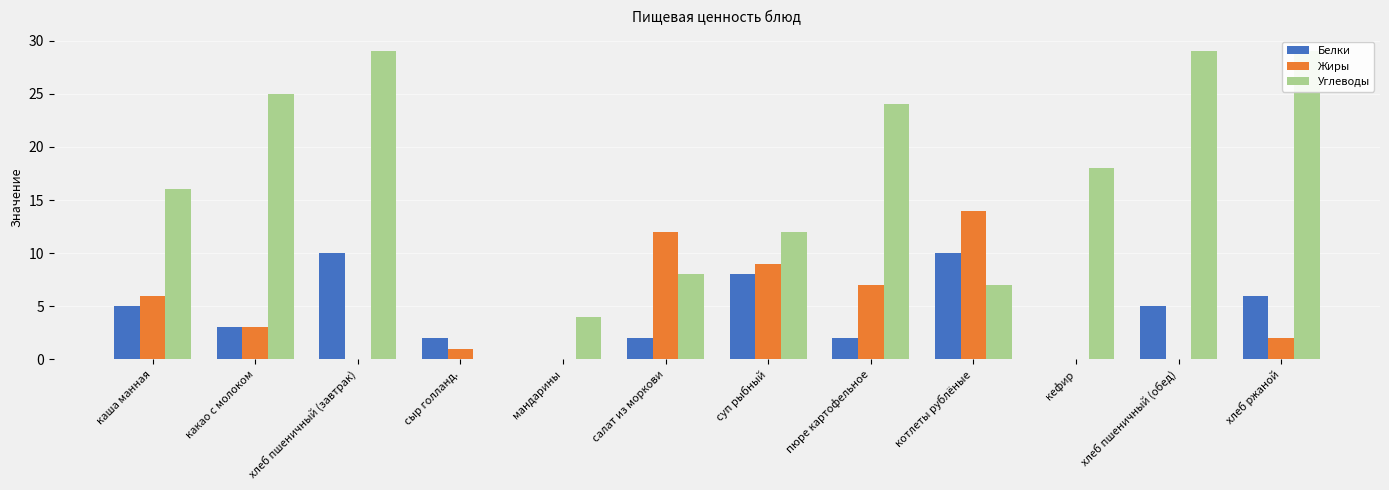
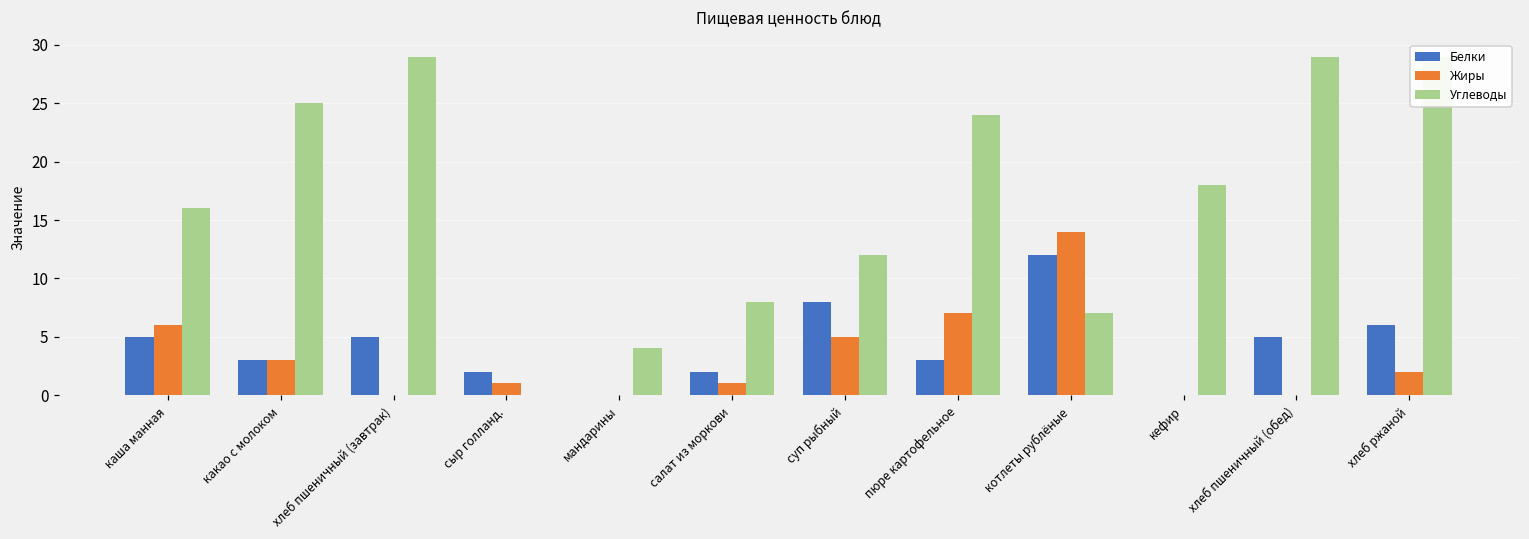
  {
    "Белки": {
      "каша манная": 5,
      "какао с молоком": 3,
-     "хлеб пшеничный (завтрак)": 10,
+     "хлеб пшеничный (завтрак)": 5,
      "сыр голланд.": 2,
      "мандарины": 0,
      "салат из моркови": 2,
      "суп рыбный": 8,
-     "пюре картофельное": 2,
-     "котлеты рублёные": 10,
+     "пюре картофельное": 3,
+     "котлеты рублёные": 12,
      "кефир": 0,
      "хлеб пшеничный (обед)": 5,
      "хлеб ржаной": 6
    },
    "Жиры": {
      "каша манная": 6,
      "какао с молоком": 3,
      "хлеб пшеничный (завтрак)": 0,
      "сыр голланд.": 1,
      "мандарины": 0,
-     "салат из моркови": 12,
-     "суп рыбный": 9,
+     "салат из моркови": 1,
+     "суп рыбный": 5,
      "пюре картофельное": 7,
      "котлеты рублёные": 14,
      "кефир": 0,
      "хлеб пшеничный (обед)": 0,
      "хлеб ржаной": 2
    },
    "Углеводы": {
      "каша манная": 16,
      "какао с молоком": 25,
      "хлеб пшеничный (завтрак)": 29,
      "сыр голланд.": 0,
      "мандарины": 4,
      "салат из моркови": 8,
      "суп рыбный": 12,
      "пюре картофельное": 24,
      "котлеты рублёные": 7,
      "кефир": 18,
      "хлеб пшеничный (обед)": 29
    }
  }
